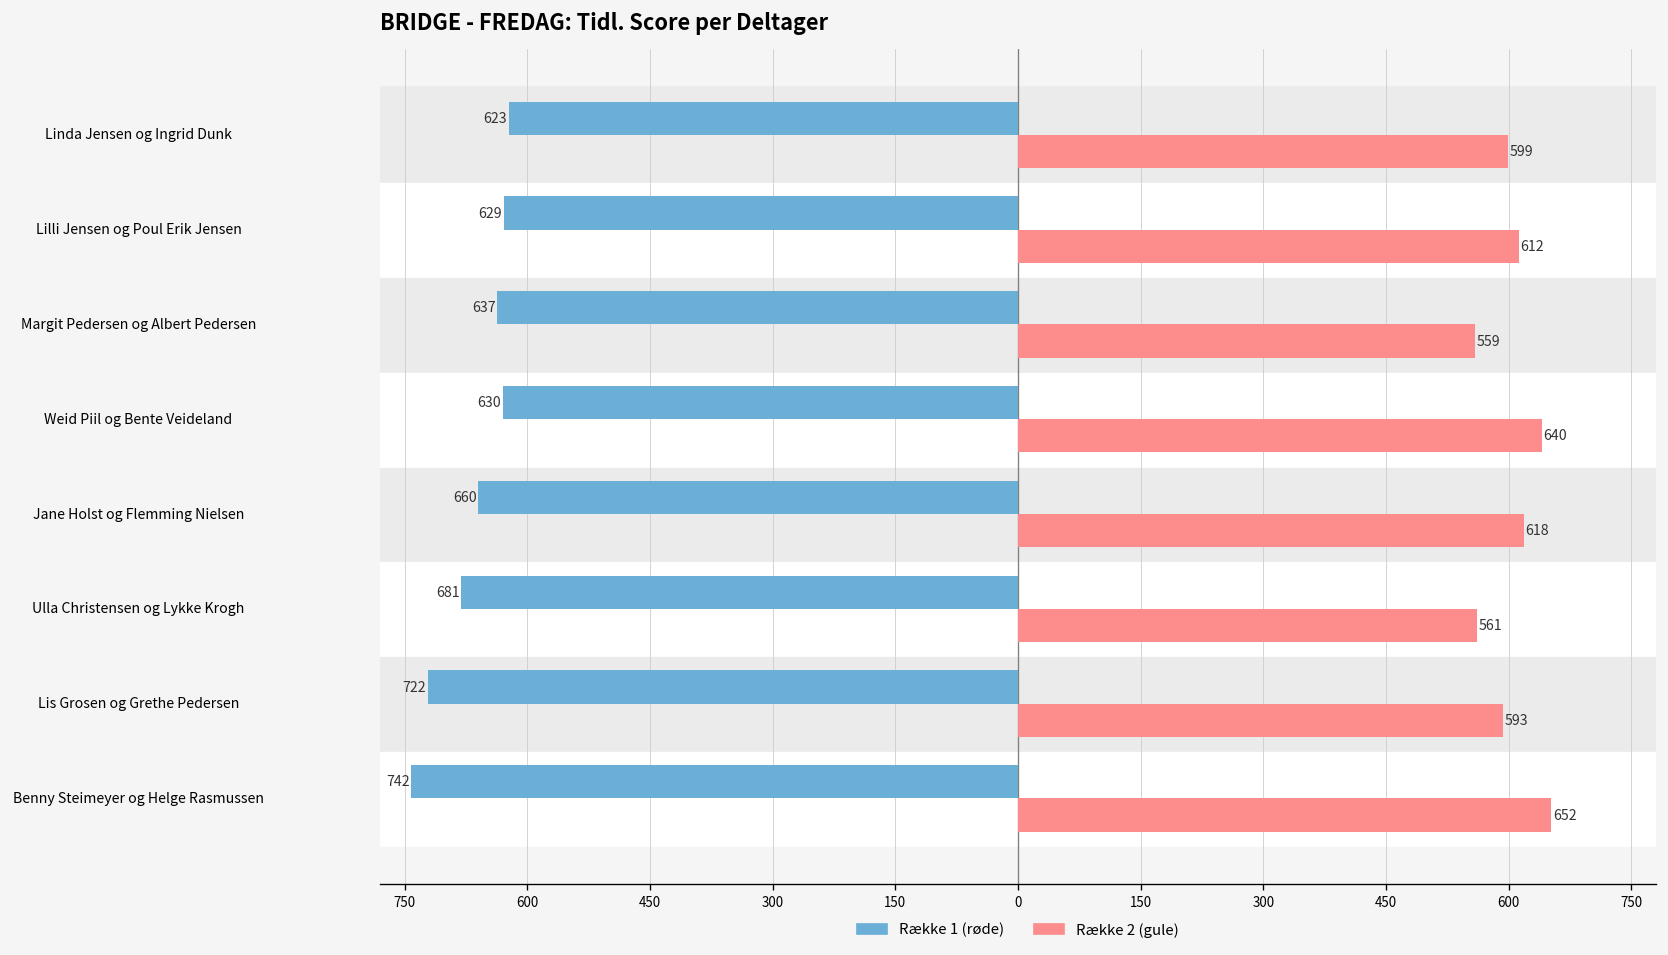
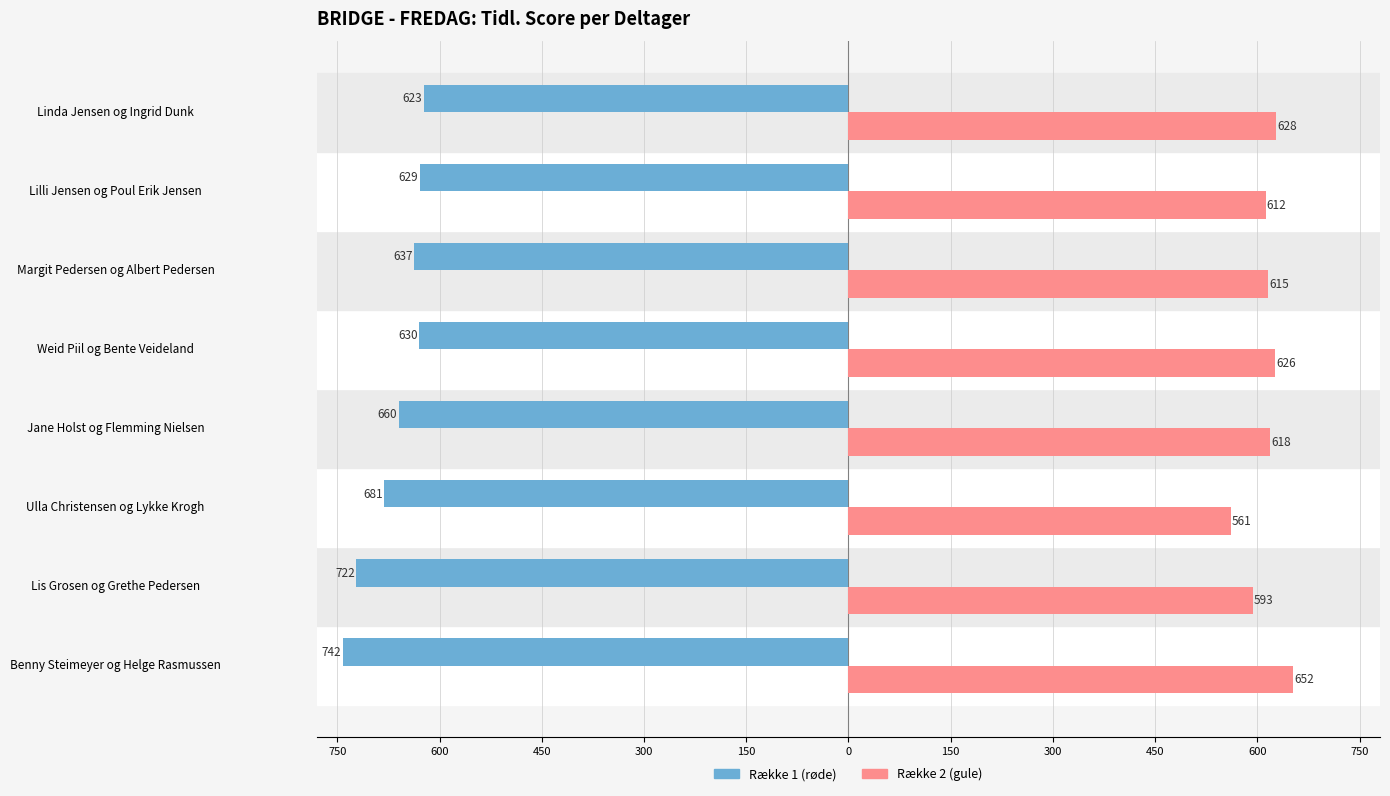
  {
    "Række 2 (gule)": {
-     "Linda Jensen og Ingrid Dunk": 599,
+     "Linda Jensen og Ingrid Dunk": 628,
      "Lilli Jensen og Poul Erik Jensen": 612,
-     "Margit Pedersen og Albert Pedersen": 559,
-     "Weid Piil og Bente Veideland": 640,
+     "Margit Pedersen og Albert Pedersen": 615,
+     "Weid Piil og Bente Veideland": 626,
      "Jane Holst og Flemming Nielsen": 618,
      "Ulla Christensen og Lykke Krogh": 561,
      "Lis Grosen og Grethe Pedersen": 593,
      "Benny Steimeyer og Helge Rasmussen": 652
    }
  }
